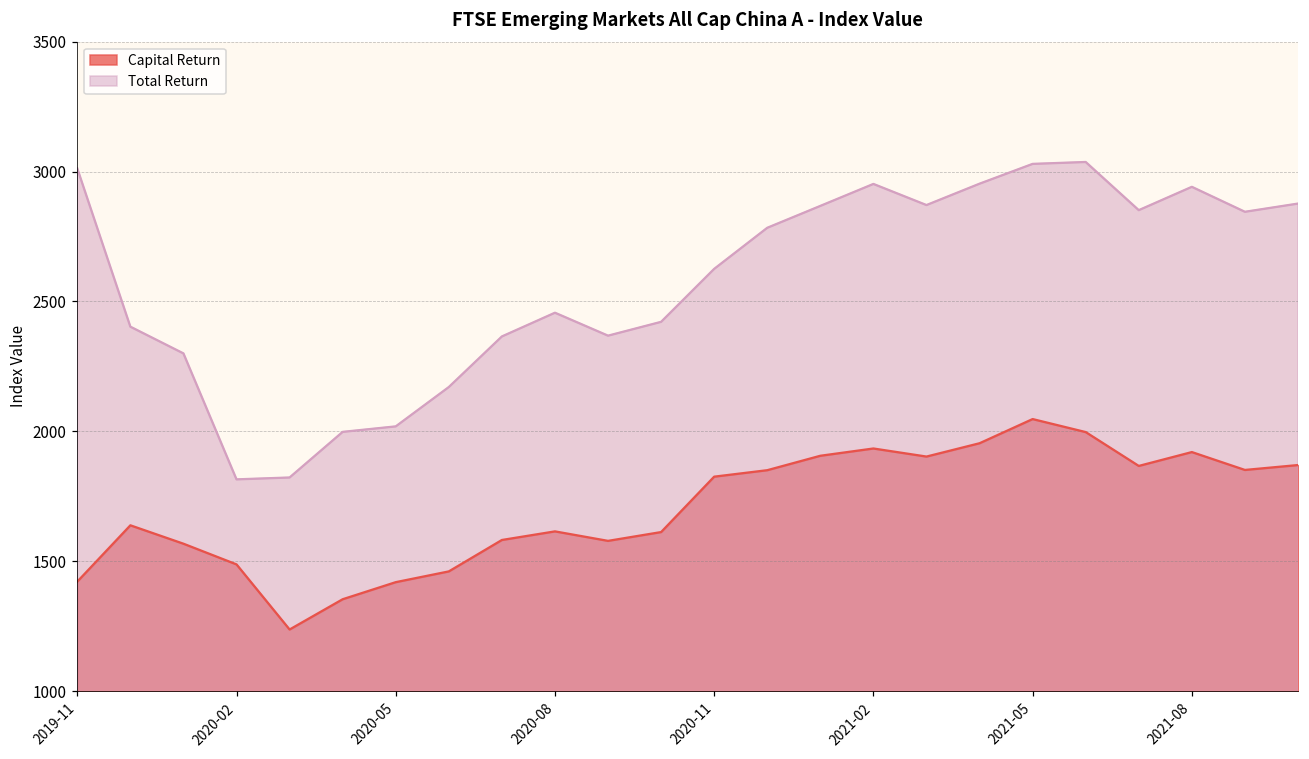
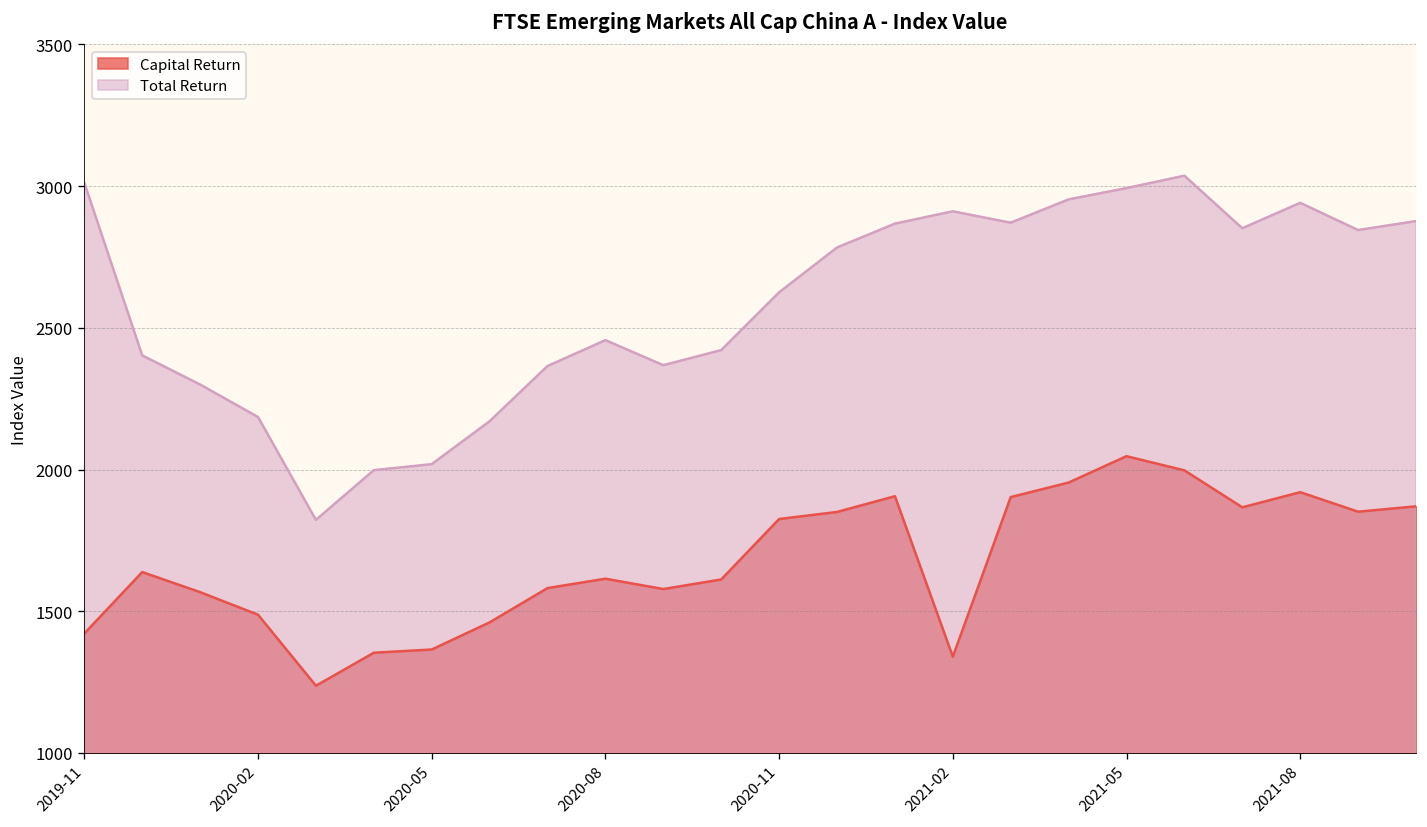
  {
    "Capital Return": {
      "2019-11": 1420,
      "2020-02": 1490,
-     "2020-05": 1420,
+     "2020-05": 1370,
      "2020-08": 1610,
      "2020-11": 1830,
-     "2021-02": 1930,
+     "2021-02": 1340,
      "2021-05": 2050,
      "2021-08": 1920
    },
    "Total Return": {
      "2019-11": 3010,
-     "2020-02": 1820,
+     "2020-02": 2190,
      "2020-05": 2020,
      "2020-08": 2460,
      "2020-11": 2630,
-     "2021-02": 2950,
-     "2021-05": 3030,
+     "2021-02": 2910,
+     "2021-05": 2990,
      "2021-08": 2940
    }
  }
